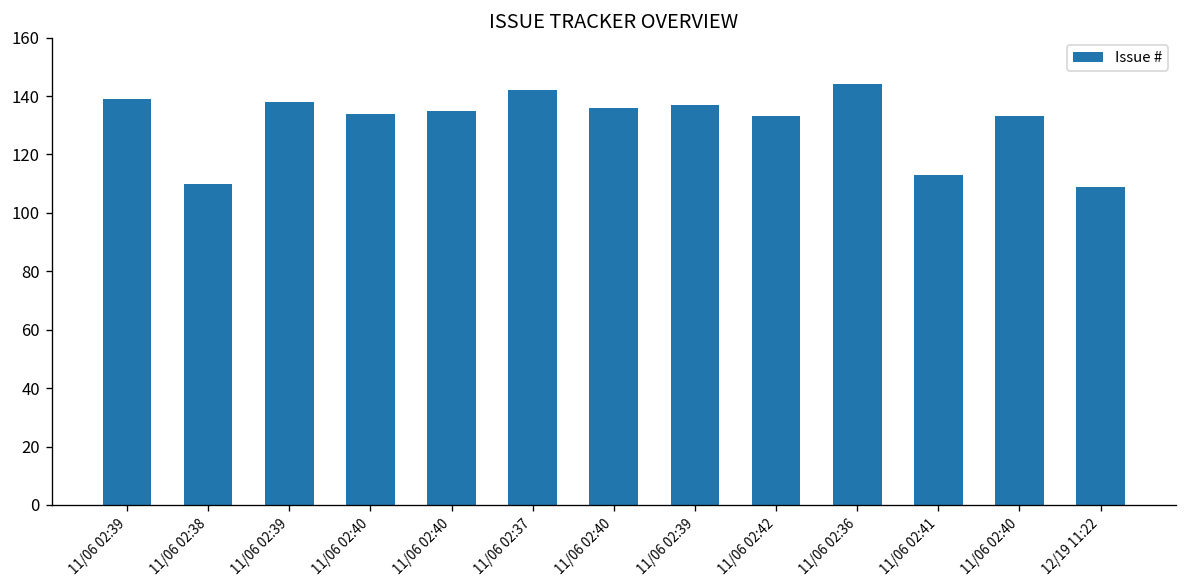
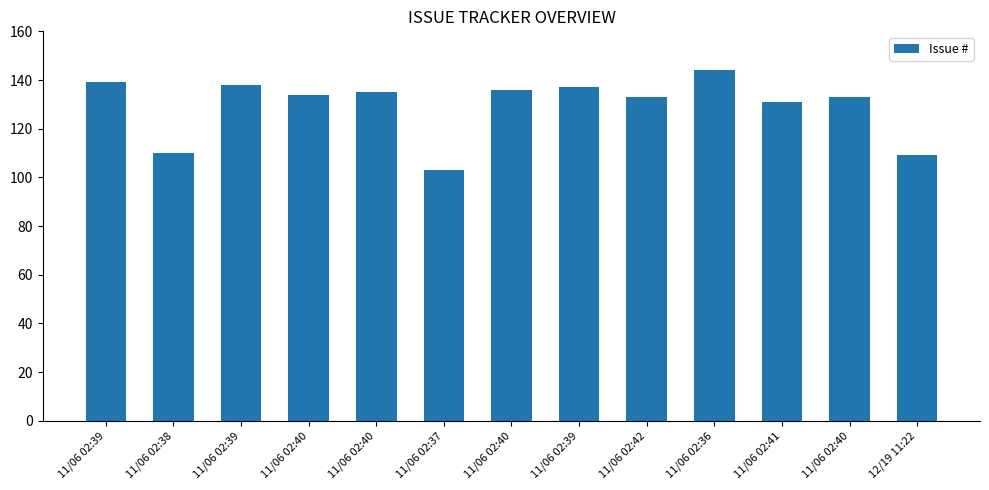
  {
    "11/06 02:38": 110,
-   "11/06 02:37": 142,
+   "11/06 02:37": 103,
    "11/06 02:42": 133,
    "11/06 02:36": 144,
-   "11/06 02:41": 113,
+   "11/06 02:41": 131,
    "12/19 11:22": 109
  }
